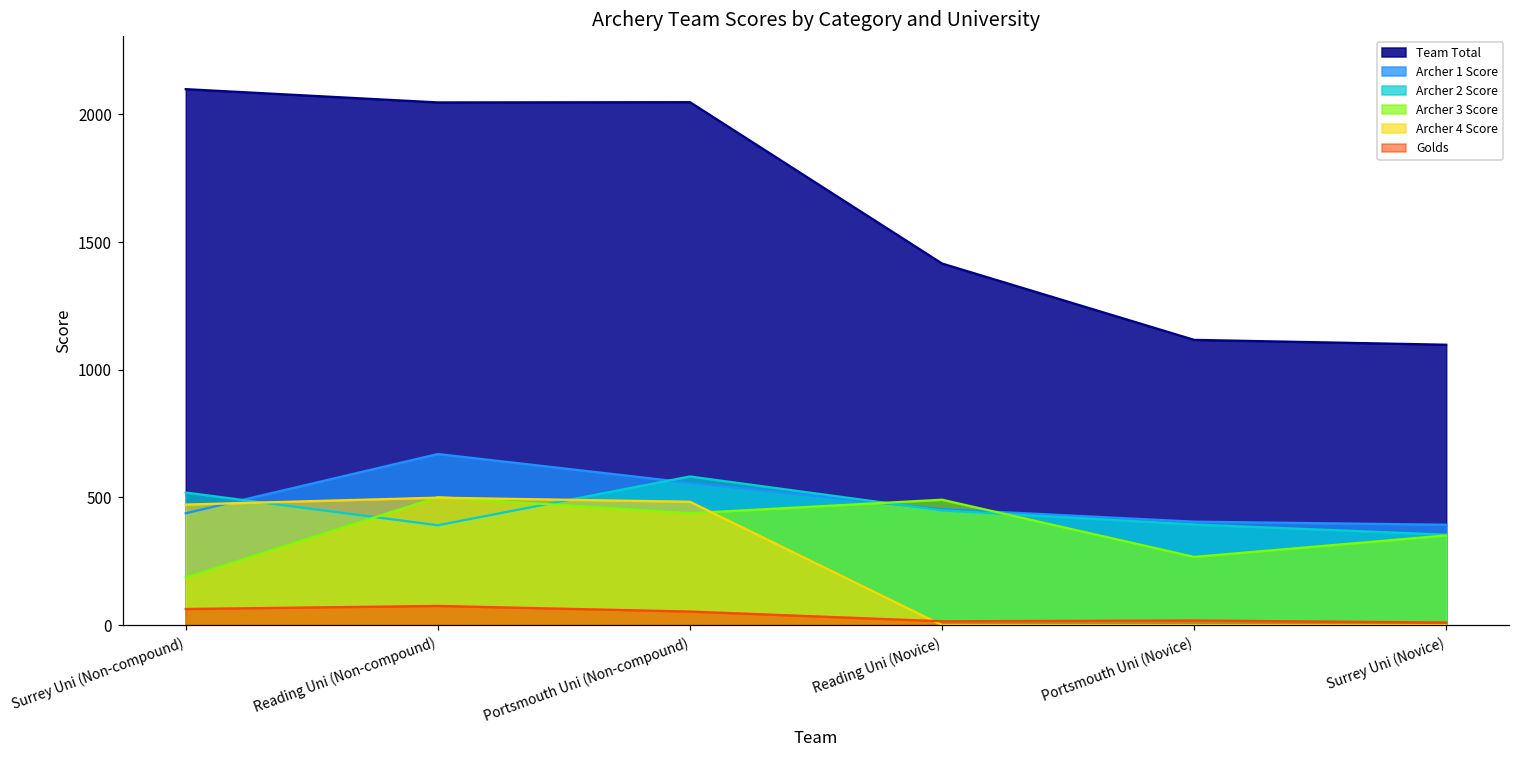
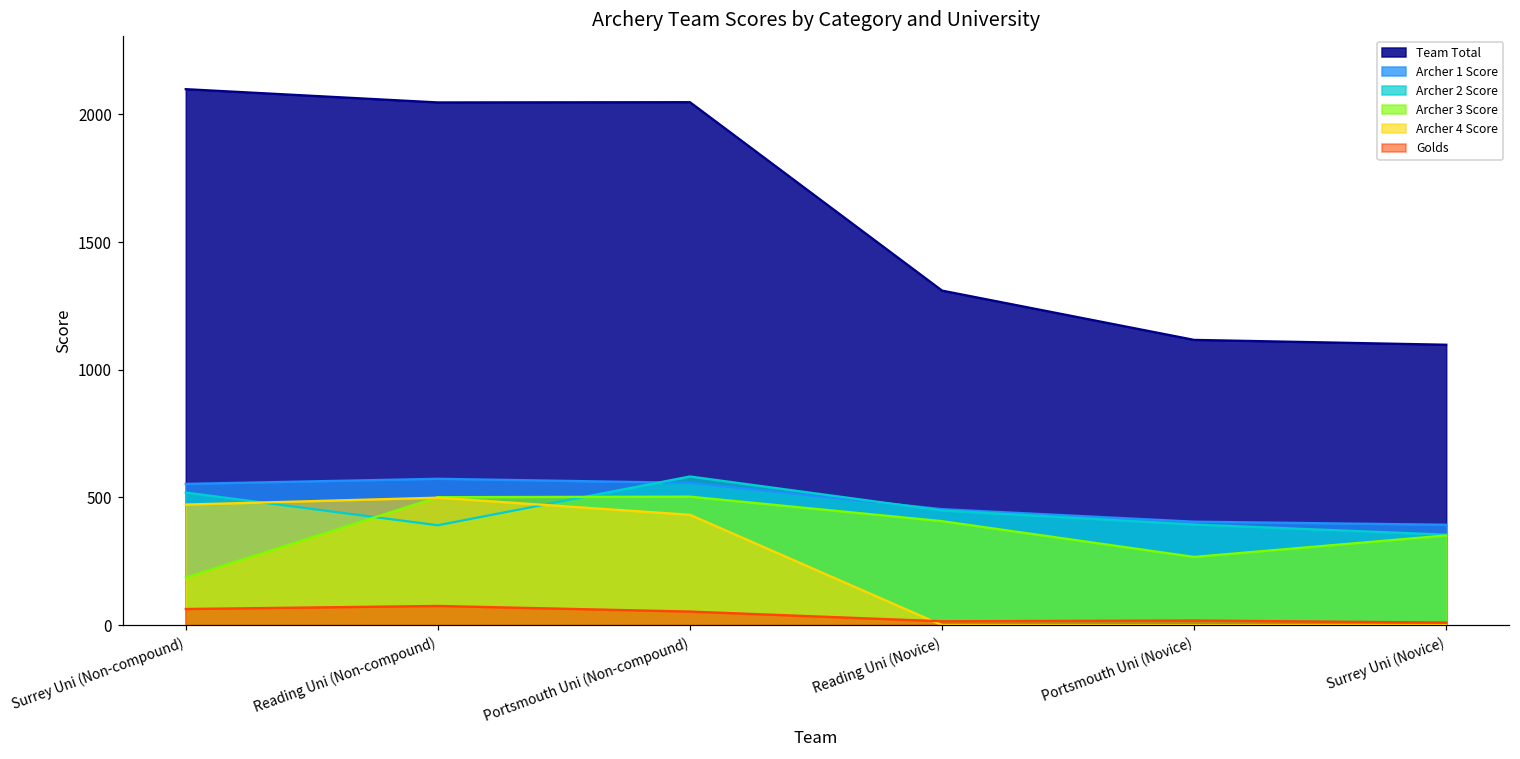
  {
    "Team Total": {
      "Surrey Uni (Non-compound)": 2100,
      "Reading Uni (Non-compound)": 2050,
      "Portsmouth Uni (Non-compound)": 2050,
-     "Reading Uni (Novice)": 1420,
+     "Reading Uni (Novice)": 1310,
      "Portsmouth Uni (Novice)": 1120,
      "Surrey Uni (Novice)": 1100
    },
    "Archer 1 Score": {
-     "Surrey Uni (Non-compound)": 440,
-     "Reading Uni (Non-compound)": 670,
+     "Surrey Uni (Non-compound)": 550,
+     "Reading Uni (Non-compound)": 570,
      "Portsmouth Uni (Non-compound)": 560,
      "Surrey Uni (Novice)": 390
    },
    "Archer 2 Score": {
      "Surrey Uni (Non-compound)": 520,
      "Reading Uni (Non-compound)": 390,
      "Portsmouth Uni (Non-compound)": 580
    },
    "Archer 3 Score": {
      "Surrey Uni (Non-compound)": 190,
-     "Portsmouth Uni (Non-compound)": 440,
-     "Reading Uni (Novice)": 490,
+     "Portsmouth Uni (Non-compound)": 500,
+     "Reading Uni (Novice)": 410,
      "Portsmouth Uni (Novice)": 270
    },
    "Archer 4 Score": {
      "Surrey Uni (Non-compound)": 470,
-     "Portsmouth Uni (Non-compound)": 480,
+     "Portsmouth Uni (Non-compound)": 430,
      "Reading Uni (Novice)": 0,
      "Portsmouth Uni (Novice)": 0
    },
    "Golds": {
      "Surrey Uni (Non-compound)": 60,
      "Reading Uni (Non-compound)": 80,
      "Portsmouth Uni (Non-compound)": 50,
      "Reading Uni (Novice)": 20,
      "Portsmouth Uni (Novice)": 20
    }
  }
